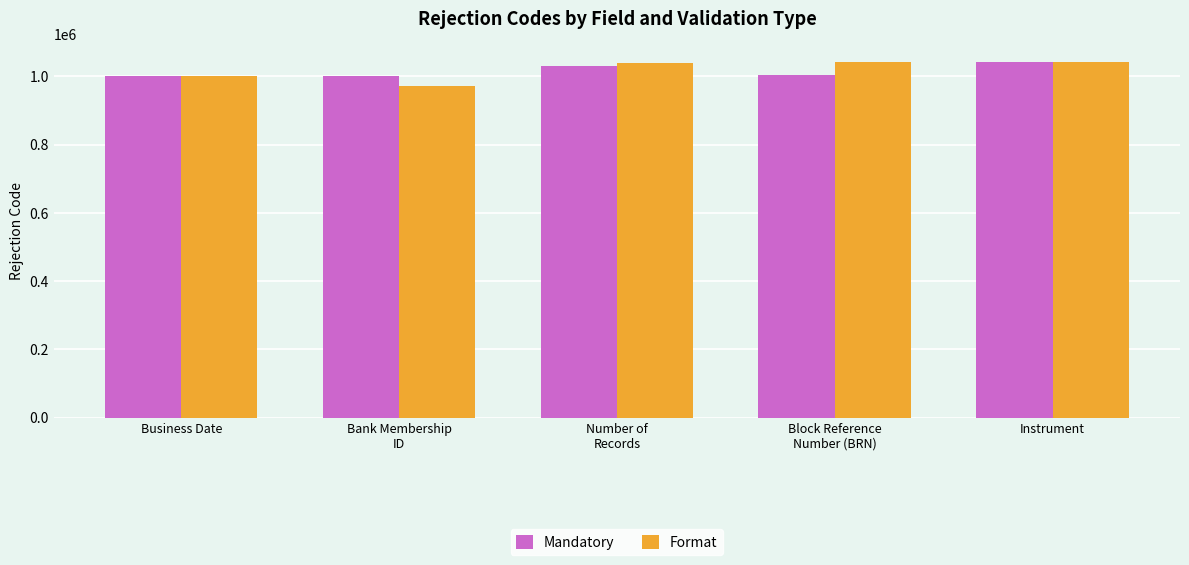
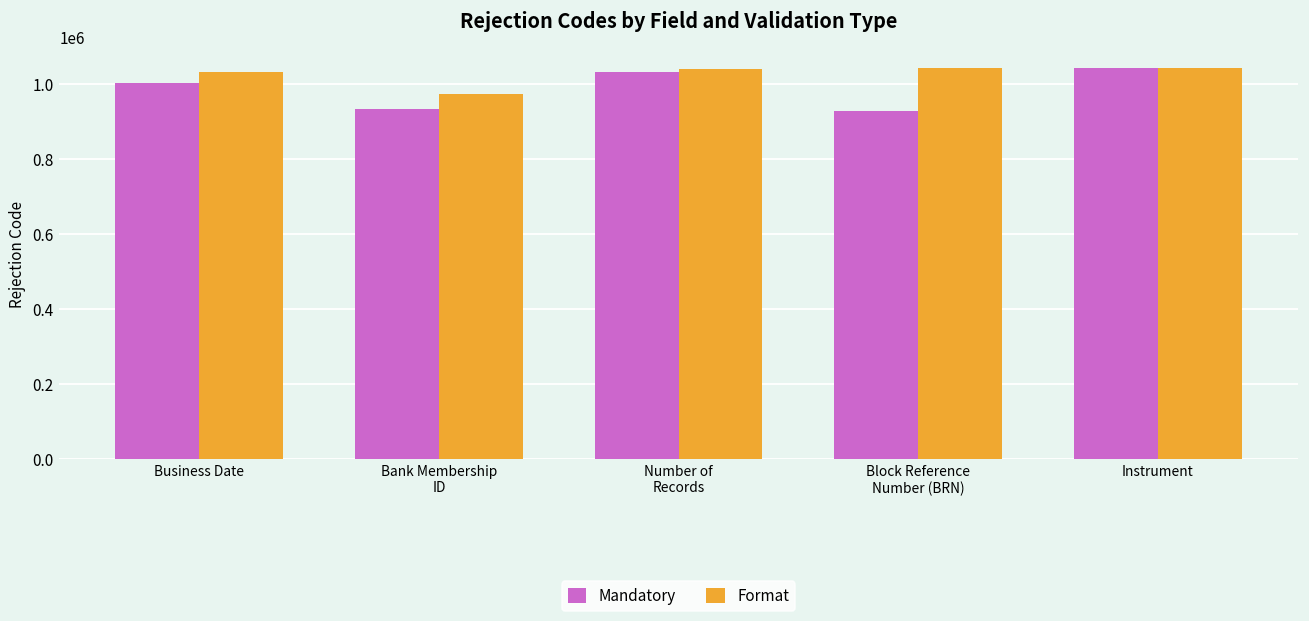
  {
    "Mandatory": {
      "Business Date": 1000000,
-     "Bank Membership ID": 1000000,
+     "Bank Membership ID": 930000,
      "Number of Records": 1030000,
-     "Block Reference Number (BRN)": 1000000,
+     "Block Reference Number (BRN)": 930000,
      "Instrument": 1040000
    },
    "Format": {
-     "Business Date": 1000000,
+     "Business Date": 1030000,
      "Bank Membership ID": 970000,
      "Number of Records": 1040000,
      "Block Reference Number (BRN)": 1040000,
      "Instrument": 1040000
    }
  }
